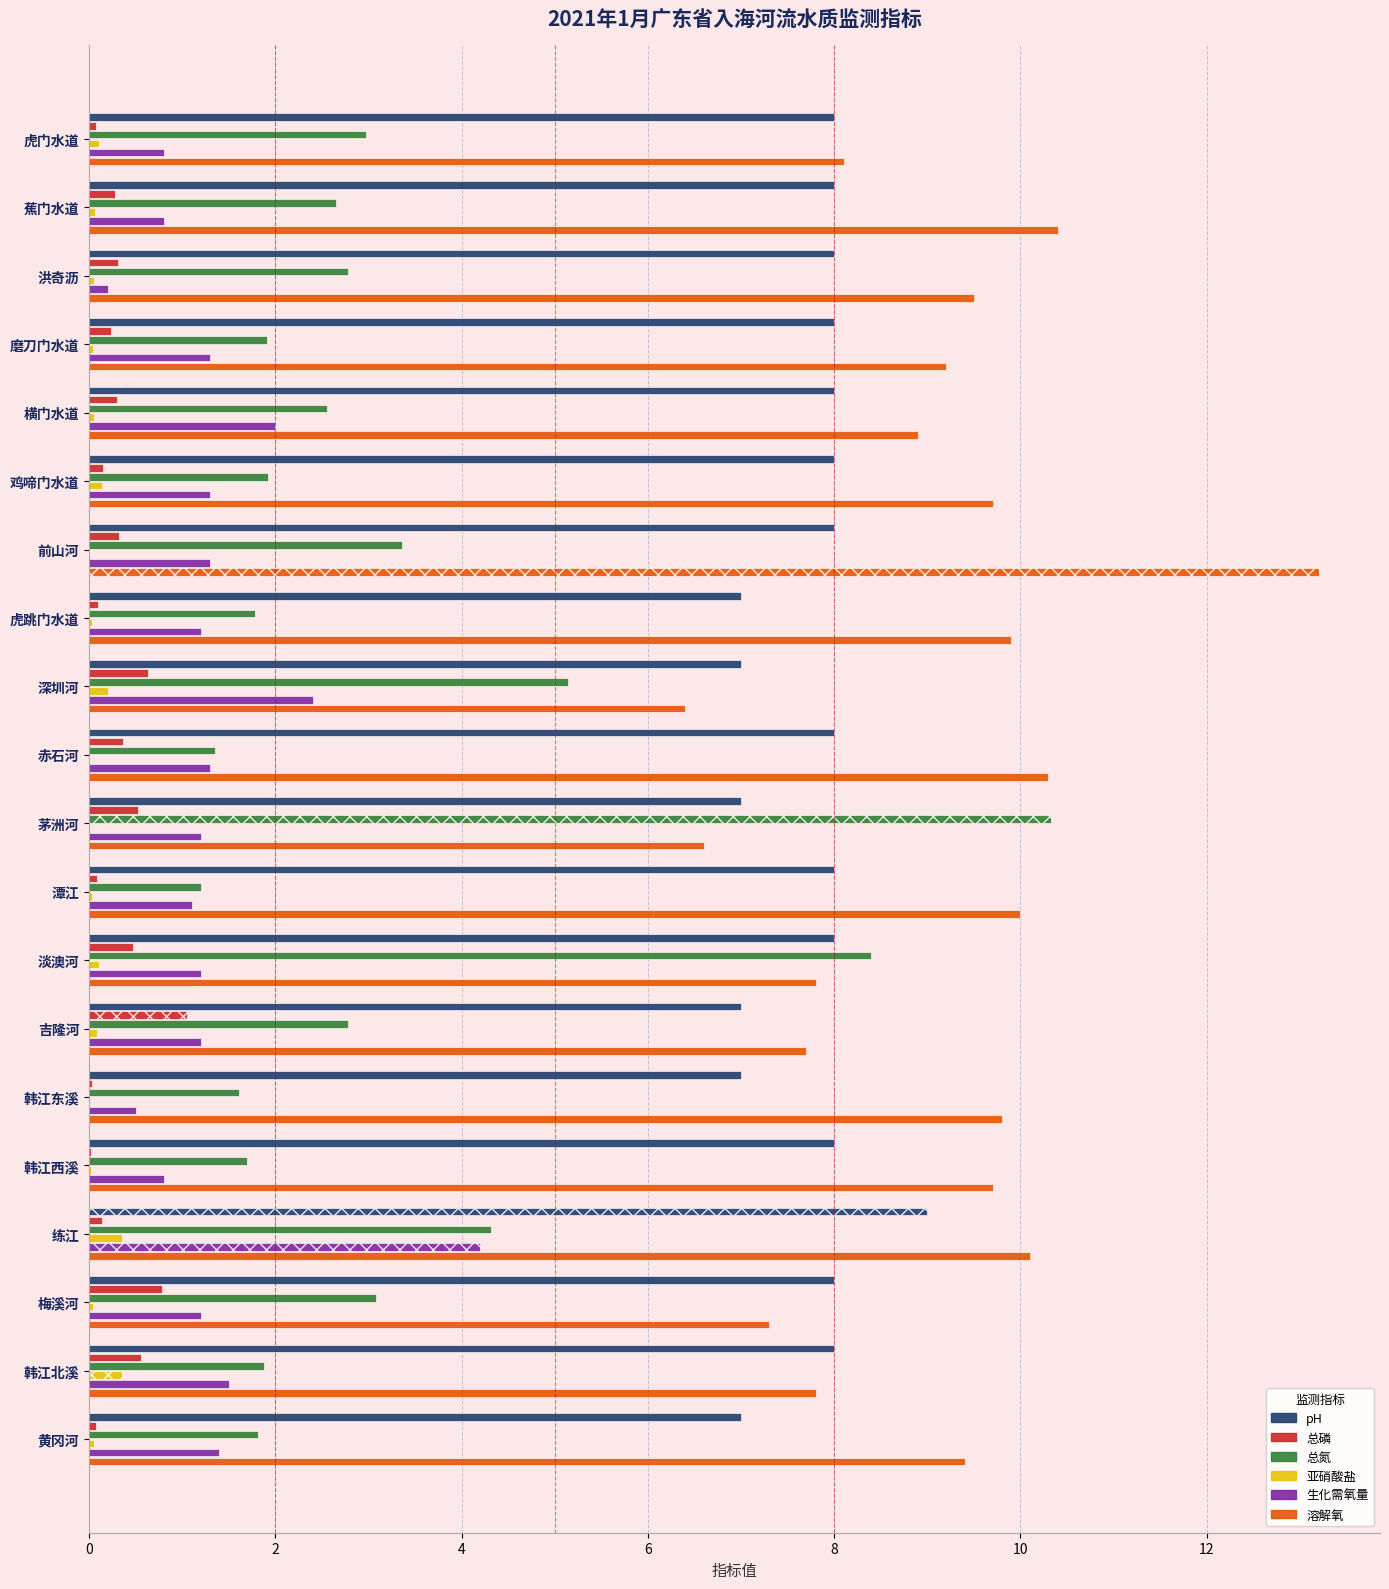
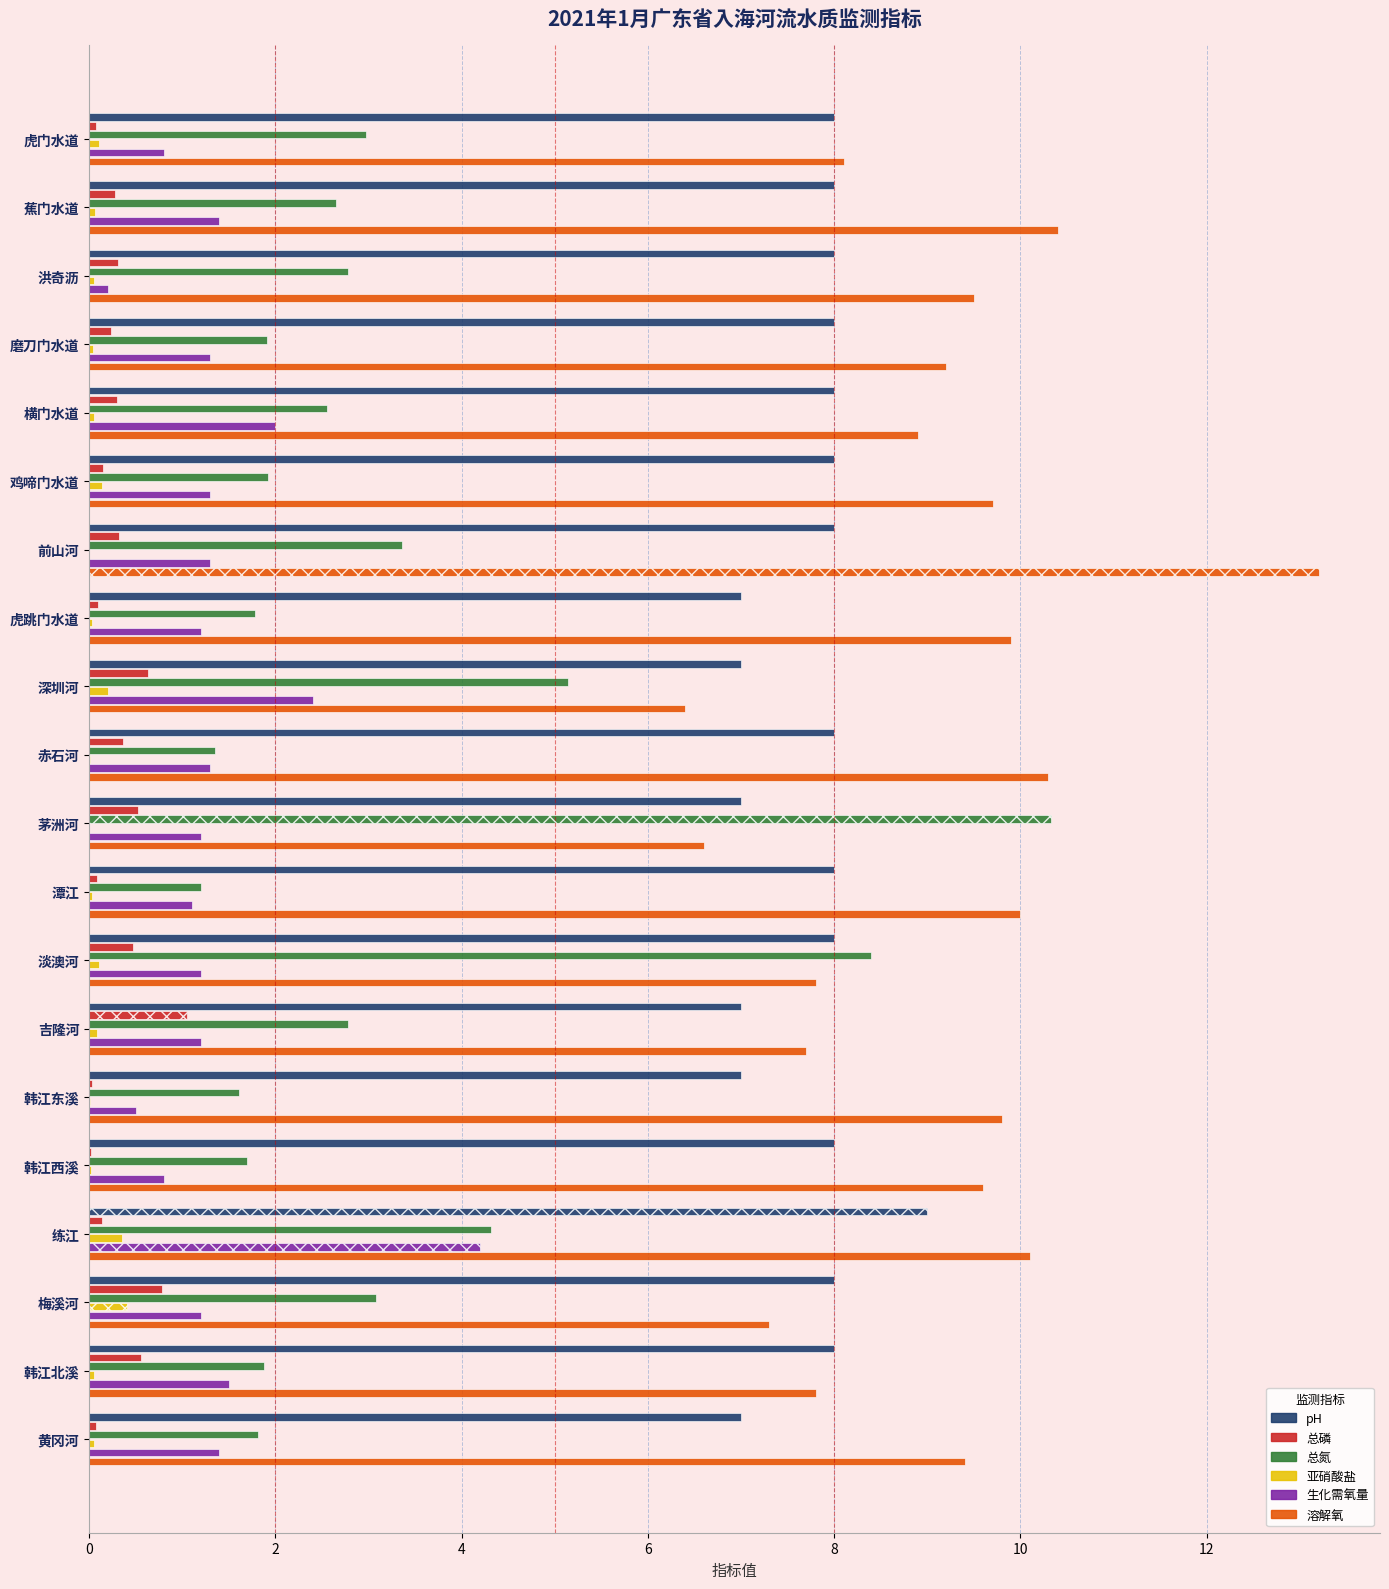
  {
    "pH": {
      "虎门水道": 8.0,
      "蕉门水道": 8.0,
      "洪奇沥": 8.0,
      "磨刀门水道": 8.0,
      "横门水道": 8.0,
      "鸡啼门水道": 8.0,
      "前山河": 8.0,
      "虎跳门水道": 7.0,
      "深圳河": 7.0,
      "赤石河": 8.0,
      "茅洲河": 7.0,
      "潭江": 8.0,
      "淡澳河": 8.0,
      "吉隆河": 7.0,
      "韩江东溪": 7.0,
      "韩江西溪": 8.0,
      "练江": 9.0,
      "梅溪河": 8.0,
      "韩江北溪": 8.0,
      "黄冈河": 7.0
    },
    "总磷": {
      "虎门水道": 0.1,
      "蕉门水道": 0.3,
      "洪奇沥": 0.3,
      "磨刀门水道": 0.2,
      "横门水道": 0.3,
      "鸡啼门水道": 0.2,
      "前山河": 0.3,
      "虎跳门水道": 0.1,
      "深圳河": 0.6,
      "赤石河": 0.4,
      "茅洲河": 0.5,
      "潭江": 0.1,
      "淡澳河": 0.5,
      "吉隆河": 1.1,
      "韩江东溪": 0.0,
      "练江": 0.1,
      "梅溪河": 0.8,
      "韩江北溪": 0.6,
      "黄冈河": 0.1
    },
    "总氮": {
      "虎门水道": 3.0,
      "蕉门水道": 2.7,
      "洪奇沥": 2.8,
      "磨刀门水道": 1.9,
      "横门水道": 2.6,
      "鸡啼门水道": 1.9,
      "前山河": 3.4,
      "虎跳门水道": 1.8,
      "深圳河": 5.1,
      "赤石河": 1.4,
      "茅洲河": 10.3,
      "潭江": 1.2,
      "淡澳河": 8.4,
      "吉隆河": 2.8,
      "韩江东溪": 1.6,
      "韩江西溪": 1.7,
      "练江": 4.3,
      "梅溪河": 3.1,
      "韩江北溪": 1.9,
      "黄冈河": 1.8
    },
    "亚硝酸盐": {
      "虎门水道": 0.1,
      "蕉门水道": 0.1,
      "洪奇沥": 0.1,
      "磨刀门水道": 0.0,
      "横门水道": 0.1,
      "鸡啼门水道": 0.1,
      "前山河": 0.0,
      "深圳河": 0.2,
      "茅洲河": 0.0,
      "潭江": 0.0,
      "淡澳河": 0.1,
      "吉隆河": 0.1,
      "练江": 0.3,
-     "梅溪河": 0.0,
-     "韩江北溪": 0.4,
+     "梅溪河": 0.4,
+     "韩江北溪": 0.0,
      "黄冈河": 0.1
    },
    "生化需氧量": {
      "虎门水道": 0.8,
-     "蕉门水道": 0.8,
+     "蕉门水道": 1.4,
      "洪奇沥": 0.2,
      "磨刀门水道": 1.3,
      "横门水道": 2.0,
      "鸡啼门水道": 1.3,
      "前山河": 1.3,
      "虎跳门水道": 1.2,
      "深圳河": 2.4,
      "赤石河": 1.3,
      "茅洲河": 1.2,
      "潭江": 1.1,
      "淡澳河": 1.2,
      "吉隆河": 1.2,
      "韩江东溪": 0.5,
      "韩江西溪": 0.8,
      "练江": 4.2,
      "梅溪河": 1.2,
      "韩江北溪": 1.5,
      "黄冈河": 1.4
    },
    "溶解氧": {
      "虎门水道": 8.1,
      "蕉门水道": 10.4,
      "洪奇沥": 9.5,
      "磨刀门水道": 9.2,
      "横门水道": 8.9,
      "鸡啼门水道": 9.7,
      "前山河": 13.2,
      "虎跳门水道": 9.9,
      "深圳河": 6.4,
      "赤石河": 10.3,
      "茅洲河": 6.6,
      "潭江": 10.0,
      "淡澳河": 7.8,
      "吉隆河": 7.7,
      "韩江东溪": 9.8,
-     "韩江西溪": 9.7,
+     "韩江西溪": 9.6,
      "练江": 10.1,
      "梅溪河": 7.3,
      "韩江北溪": 7.8,
      "黄冈河": 9.4
    }
  }
